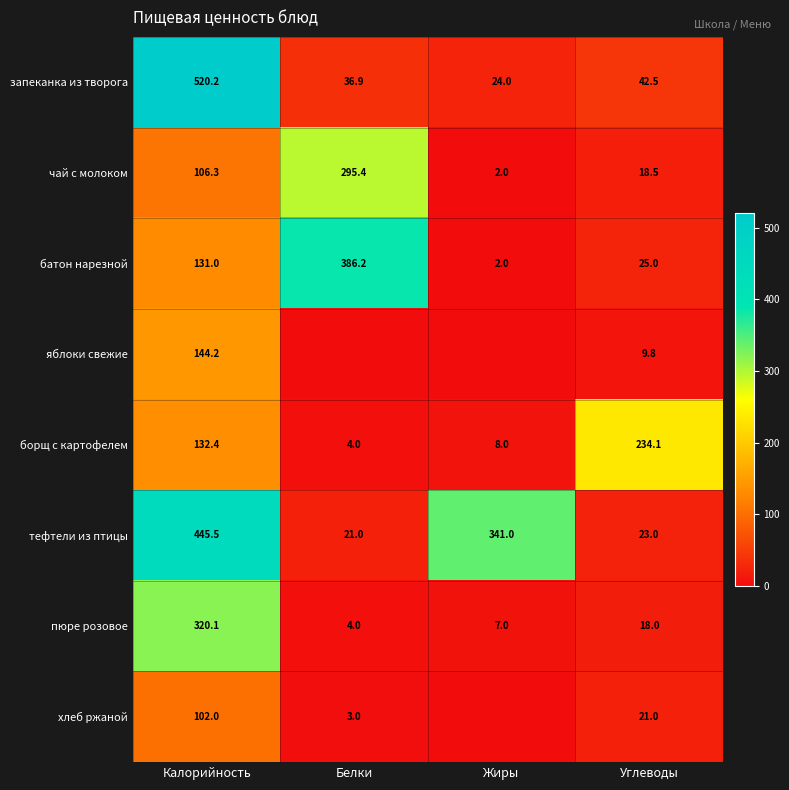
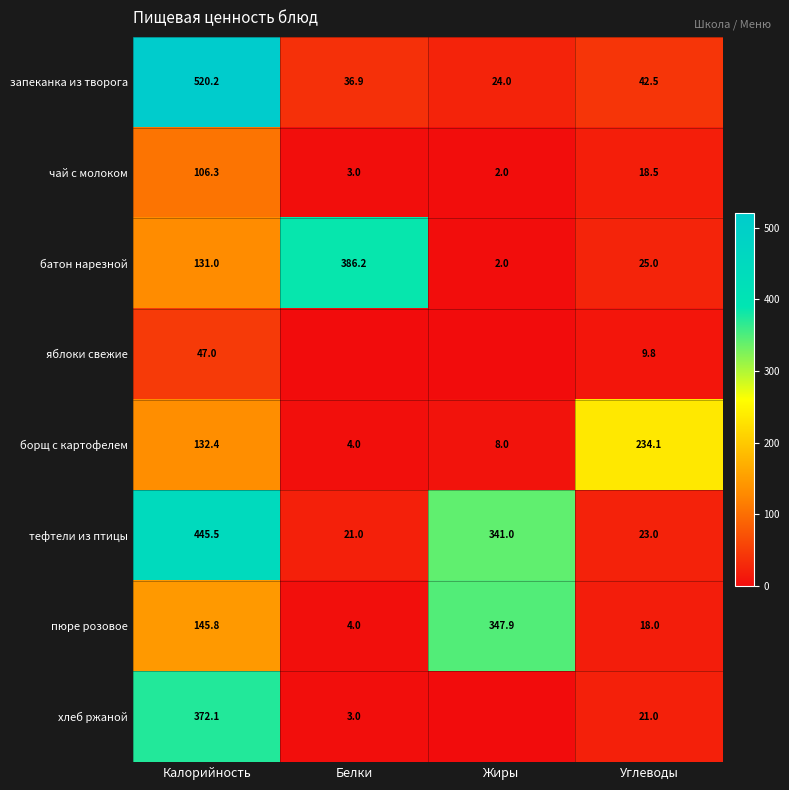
  {
    "запеканка из творога": {
      "Калорийность": 520.2,
      "Белки": 36.9,
      "Жиры": 24.0,
      "Углеводы": 42.5
    },
    "чай с молоком": {
      "Калорийность": 106.3,
-     "Белки": 295.4,
+     "Белки": 3.0,
      "Жиры": 2.0,
      "Углеводы": 18.5
    },
    "батон нарезной": {
      "Калорийность": 131.0,
      "Белки": 386.2,
      "Жиры": 2.0,
      "Углеводы": 25.0
    },
    "яблоки свежие": {
-     "Калорийность": 144.2,
+     "Калорийность": 47.0,
      "Углеводы": 9.8
    },
    "борщ с картофелем": {
      "Калорийность": 132.4,
      "Белки": 4.0,
      "Жиры": 8.0,
      "Углеводы": 234.1
    },
    "тефтели из птицы": {
      "Калорийность": 445.5,
      "Белки": 21.0,
      "Жиры": 341.0,
      "Углеводы": 23.0
    },
    "пюре розовое": {
-     "Калорийность": 320.1,
+     "Калорийность": 145.8,
      "Белки": 4.0,
-     "Жиры": 7.0,
+     "Жиры": 347.9,
      "Углеводы": 18.0
    },
    "хлеб ржаной": {
-     "Калорийность": 102.0,
+     "Калорийность": 372.1,
      "Белки": 3.0,
      "Углеводы": 21.0
    }
  }
